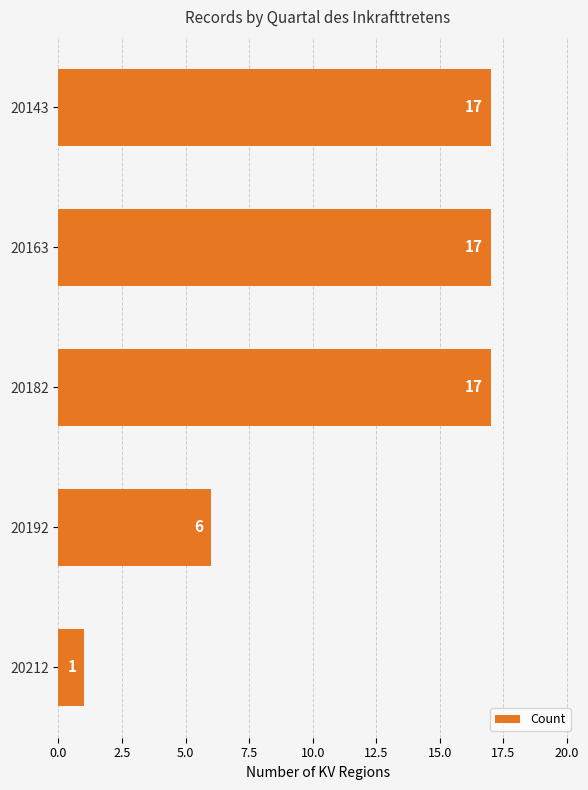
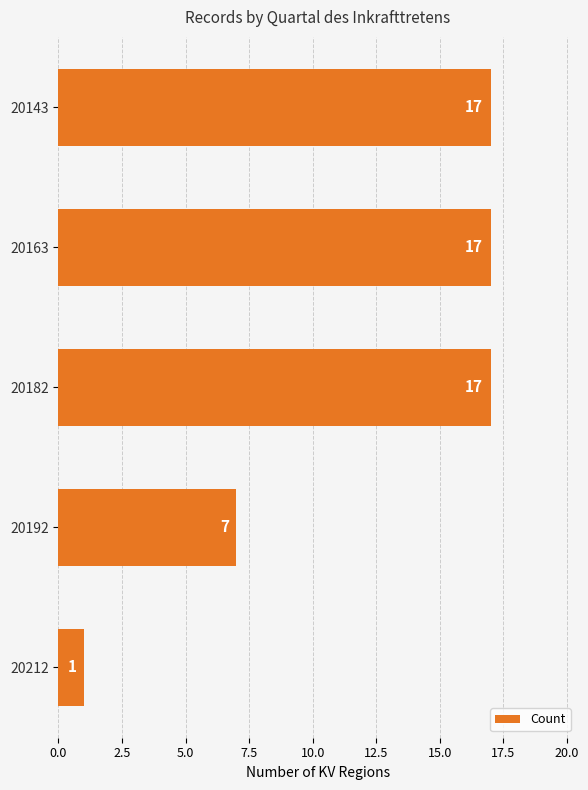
  {
    "20143": 17,
    "20163": 17,
    "20182": 17,
-   "20192": 6,
+   "20192": 7,
    "20212": 1
  }
